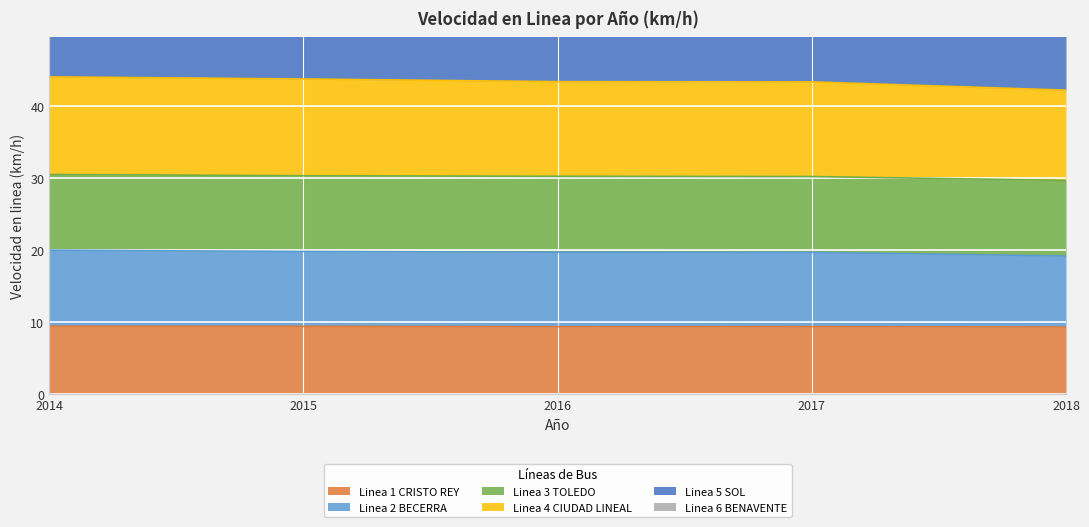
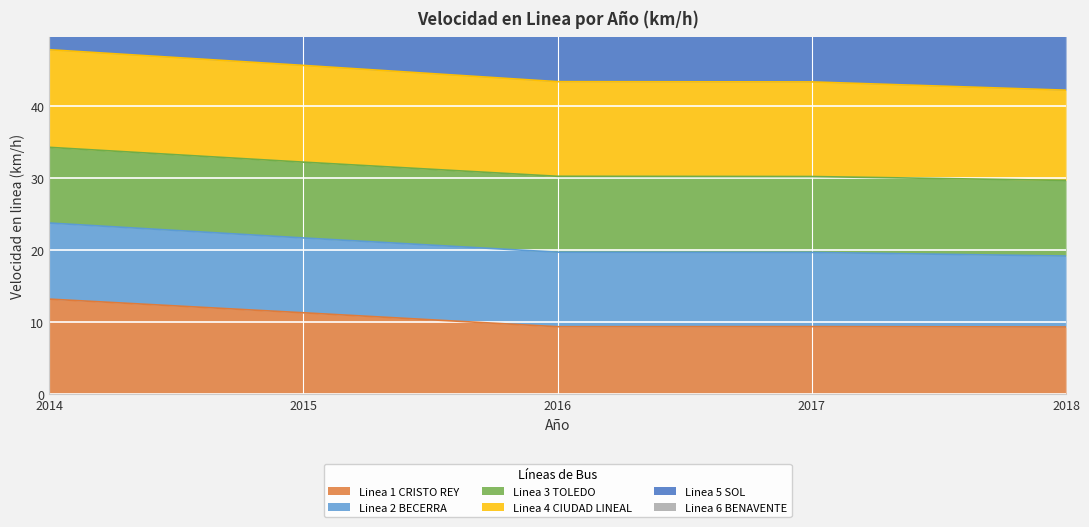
  {
    "Linea 1 CRISTO REY": {
-     "2014": 9,
-     "2015": 9,
+     "2014": 13,
+     "2015": 11,
      "2016": 9,
      "2017": 9,
      "2018": 9
    },
    "Linea 3 TOLEDO": {
      "2014": 10,
      "2015": 11,
      "2016": 11,
      "2017": 11,
      "2018": 10
    },
    "Linea 4 CIUDAD LINEAL": {
      "2014": 14,
      "2015": 13,
      "2016": 13,
      "2017": 13,
      "2018": 13
    }
  }
